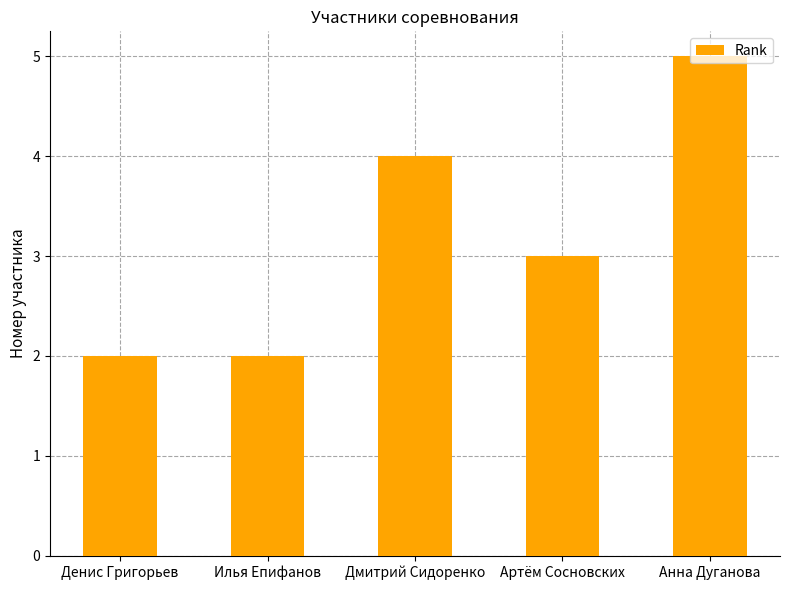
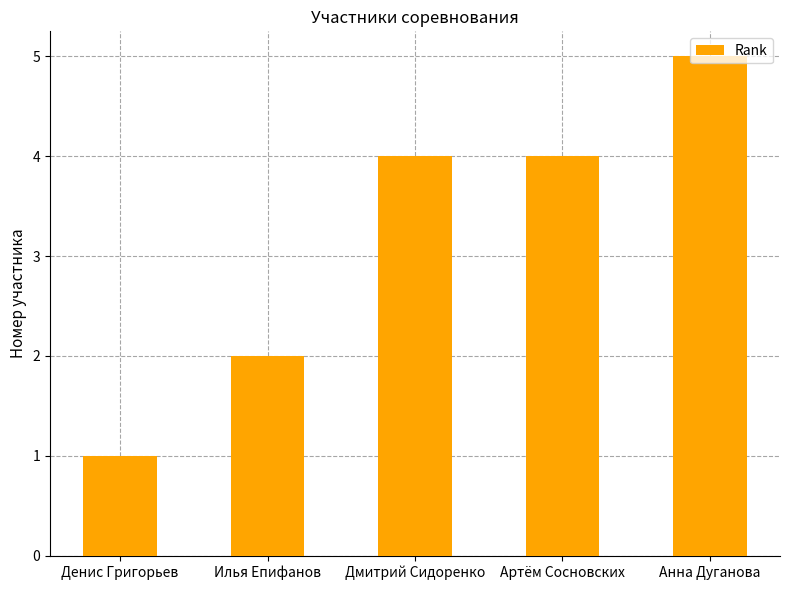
  {
-   "Денис Григорьев": 2,
+   "Денис Григорьев": 1,
    "Илья Епифанов": 2,
    "Дмитрий Сидоренко": 4,
-   "Артём Сосновских": 3
+   "Артём Сосновских": 4
  }
